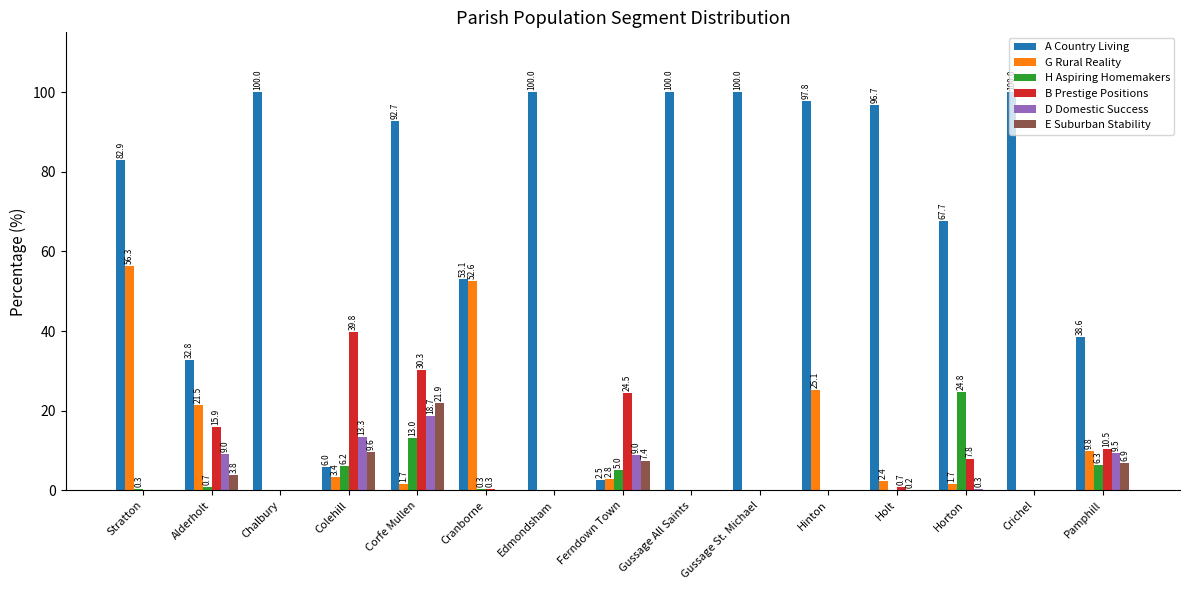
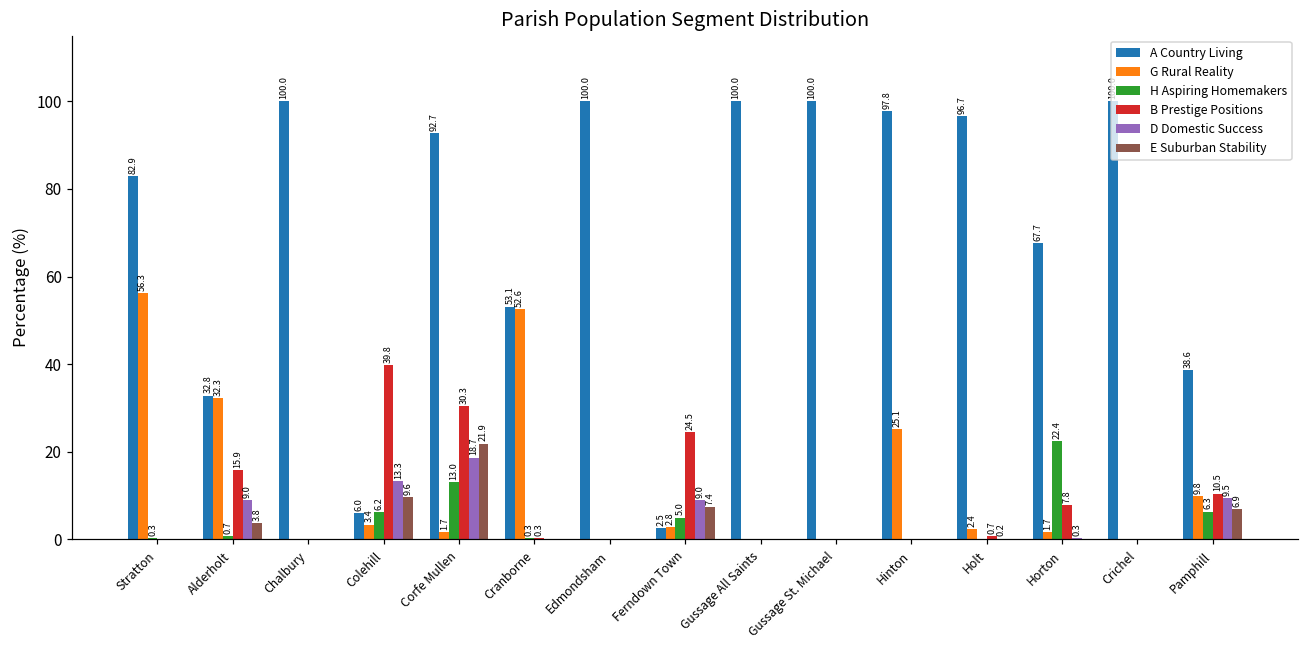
  {
    "A Country Living": {
      "Stratton": 82.9,
      "Alderholt": 32.8,
      "Chalbury": 100.0,
      "Colehill": 6.0,
      "Corfe Mullen": 92.7,
      "Cranborne": 53.1,
      "Edmondsham": 100.0,
      "Ferndown Town": 2.5,
      "Gussage All Saints": 100.0,
      "Gussage St. Michael": 100.0,
      "Hinton": 97.8,
      "Holt": 96.7,
      "Horton": 67.7,
      "Pamphill": 38.6
    },
    "G Rural Reality": {
      "Stratton": 56.3,
-     "Alderholt": 21.5,
+     "Alderholt": 32.3,
      "Colehill": 3.4,
      "Corfe Mullen": 1.7,
      "Cranborne": 52.6,
      "Ferndown Town": 2.8,
      "Hinton": 25.1,
      "Holt": 2.4,
      "Horton": 1.7,
      "Pamphill": 9.8
    },
    "H Aspiring Homemakers": {
      "Stratton": 0.3,
      "Alderholt": 0.7,
      "Colehill": 6.2,
      "Corfe Mullen": 13.0,
      "Cranborne": 0.3,
      "Ferndown Town": 5.0,
-     "Horton": 24.8,
+     "Horton": 22.4,
      "Pamphill": 6.3
    },
    "B Prestige Positions": {
      "Alderholt": 15.9,
      "Colehill": 39.8,
      "Corfe Mullen": 30.3,
      "Cranborne": 0.3,
      "Ferndown Town": 24.5,
      "Holt": 0.7,
      "Horton": 7.8,
      "Pamphill": 10.5
    },
    "D Domestic Success": {
      "Alderholt": 9.0,
      "Colehill": 13.3,
      "Corfe Mullen": 18.7,
      "Ferndown Town": 9.0,
      "Holt": 0.2,
      "Horton": 0.3,
      "Pamphill": 9.5
    },
    "E Suburban Stability": {
      "Alderholt": 3.8,
      "Colehill": 9.6,
      "Corfe Mullen": 21.9,
      "Ferndown Town": 7.4,
      "Pamphill": 6.9
    }
  }
